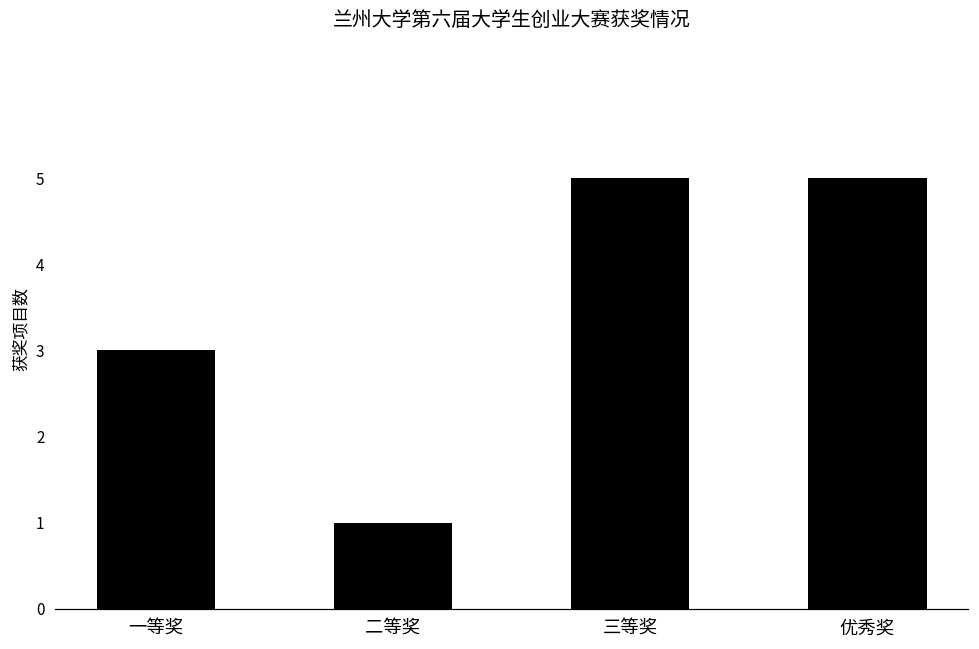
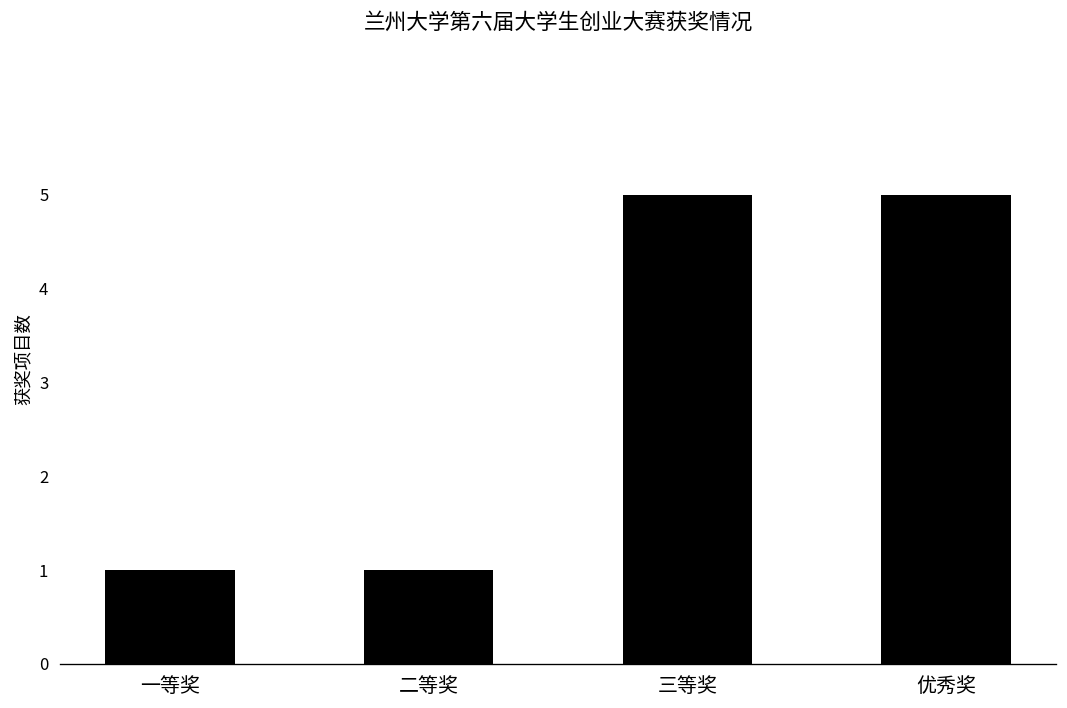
  {
-   "一等奖": 3,
+   "一等奖": 1,
    "二等奖": 1,
    "三等奖": 5,
    "优秀奖": 5
  }
